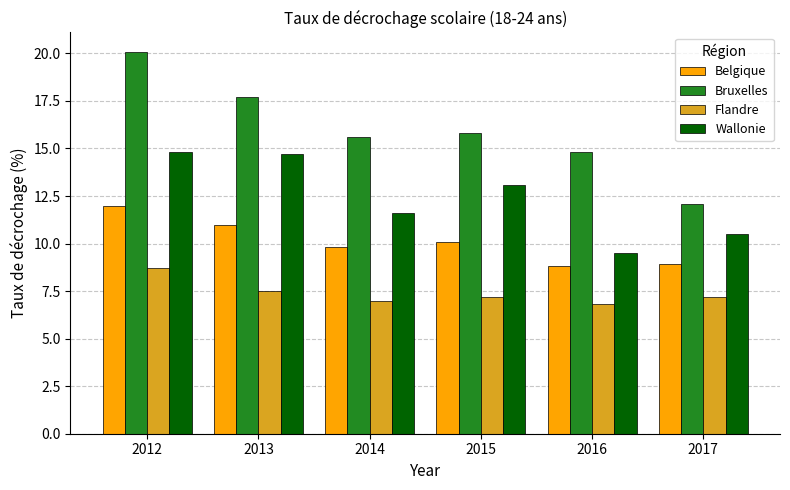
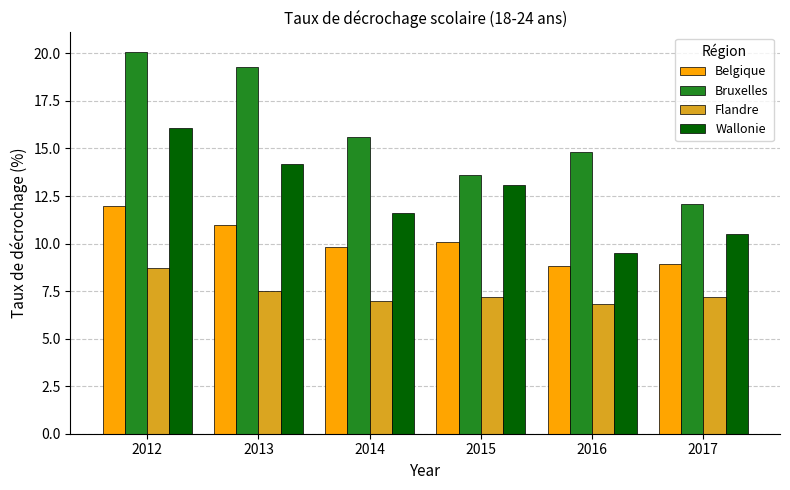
  {
    "Bruxelles": {
      "2012": 20.1,
-     "2013": 17.7,
+     "2013": 19.3,
      "2014": 15.6,
-     "2015": 15.8,
+     "2015": 13.6,
      "2016": 14.8,
      "2017": 12.1
    },
    "Wallonie": {
-     "2012": 14.8,
-     "2013": 14.7,
+     "2012": 16.1,
+     "2013": 14.2,
      "2014": 11.6,
      "2015": 13.1,
      "2016": 9.5,
      "2017": 10.5
    }
  }
